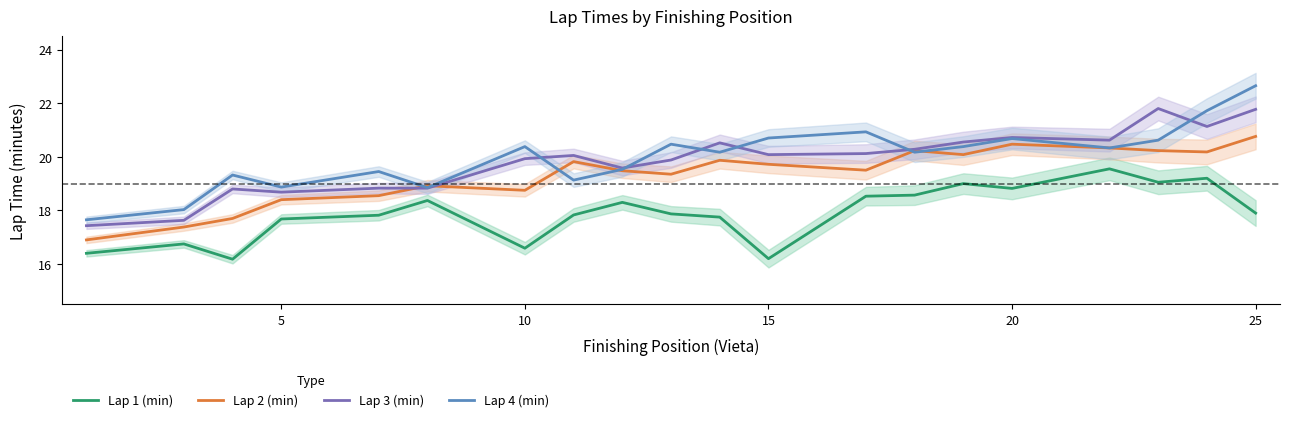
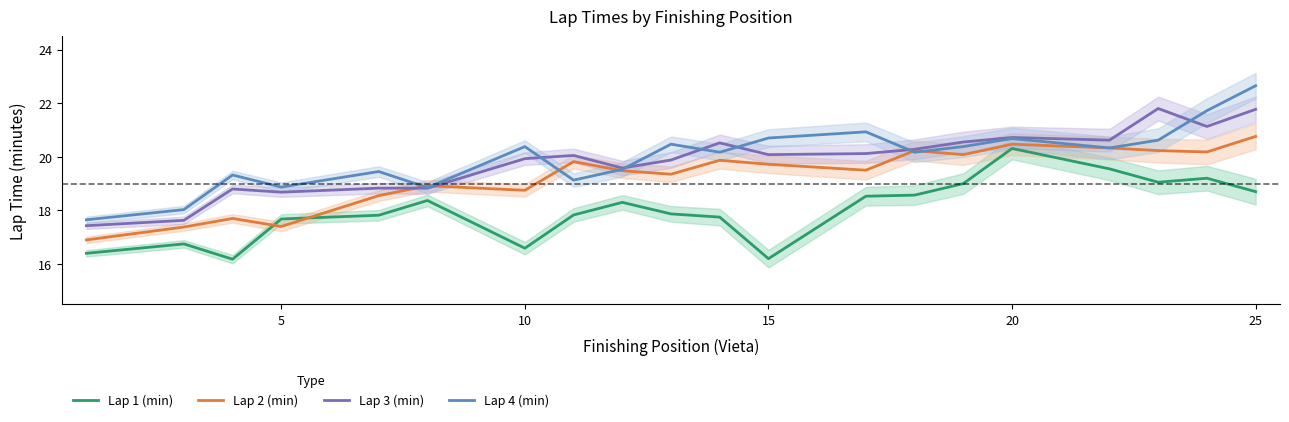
  {
    "Lap 1 (min)": {
      "5": 17.7,
      "10": 16.6,
      "15": 16.2,
-     "20": 18.8,
-     "25": 17.9
+     "20": 20.3,
+     "25": 18.7
    },
    "Lap 2 (min)": {
-     "5": 18.4,
+     "5": 17.4,
      "10": 18.8,
      "15": 19.7,
      "20": 20.5,
      "25": 20.8
    }
  }
